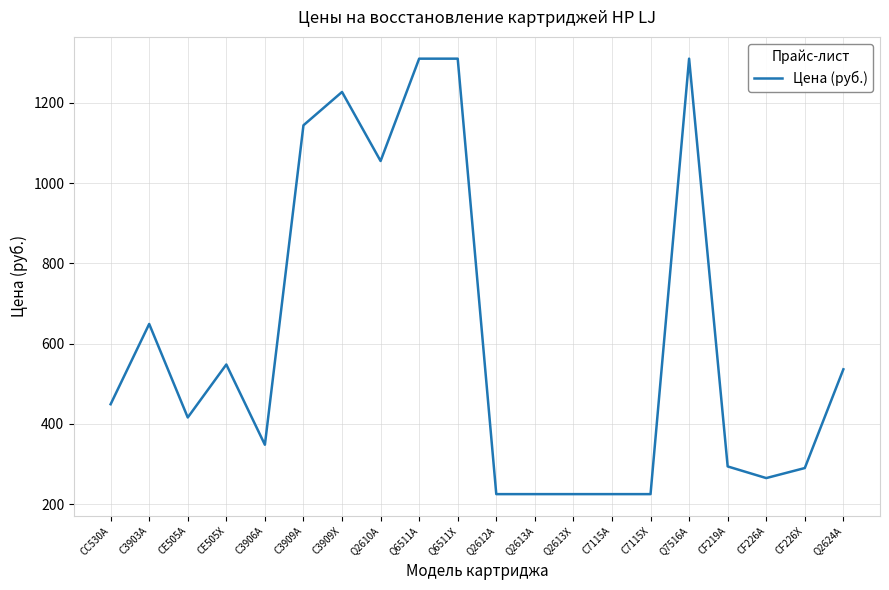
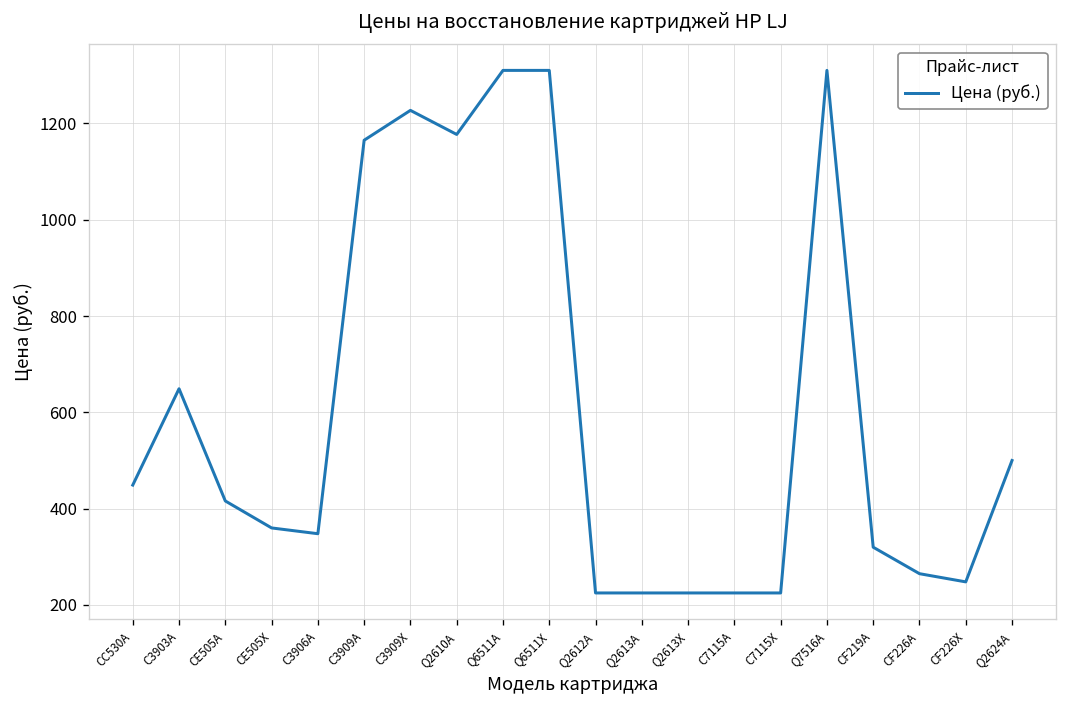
  {
    "CC530A": 450,
    "C3903A": 650,
    "CE505A": 420,
-   "CE505X": 550,
+   "CE505X": 360,
    "C3906A": 350,
-   "C3909A": 1140,
+   "C3909A": 1170,
    "C3909X": 1230,
-   "Q2610A": 1060,
+   "Q2610A": 1180,
    "Q6511A": 1310,
    "Q6511X": 1310,
    "Q2612A": 230,
    "Q2613A": 230,
    "Q2613X": 230,
    "C7115A": 230,
    "C7115X": 230,
    "Q7516A": 1310,
-   "CF219A": 290,
+   "CF219A": 320,
    "CF226A": 270,
-   "CF226X": 290,
-   "Q2624A": 540
+   "CF226X": 250,
+   "Q2624A": 500
  }
